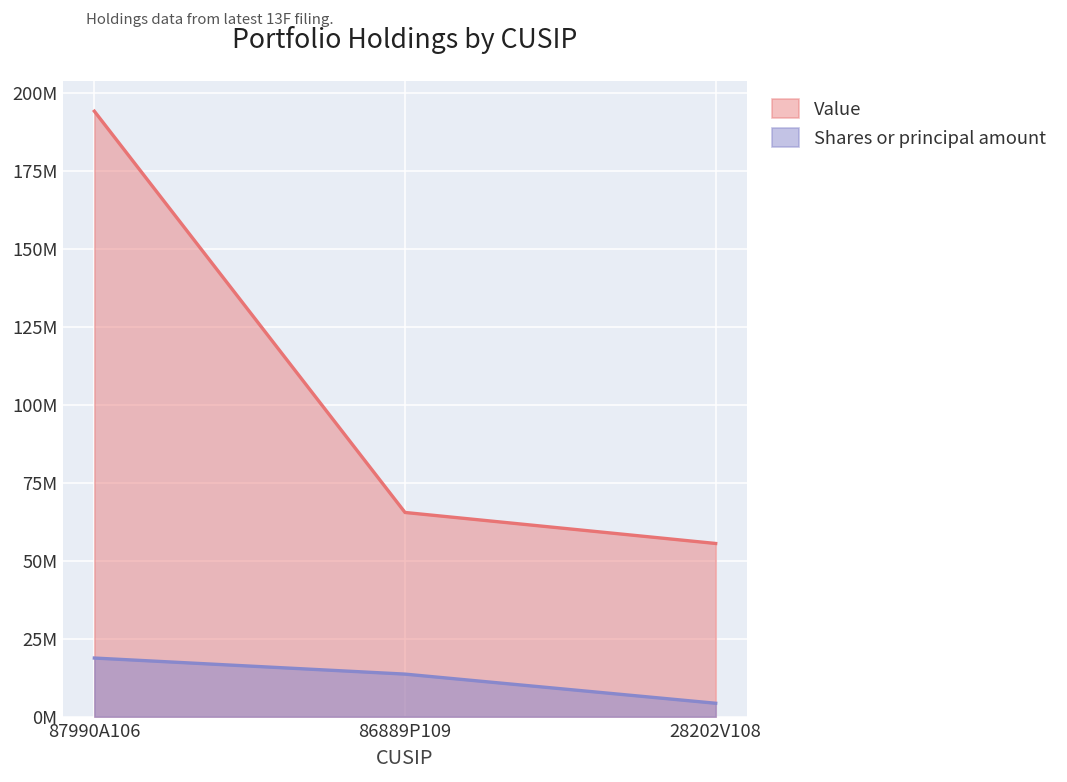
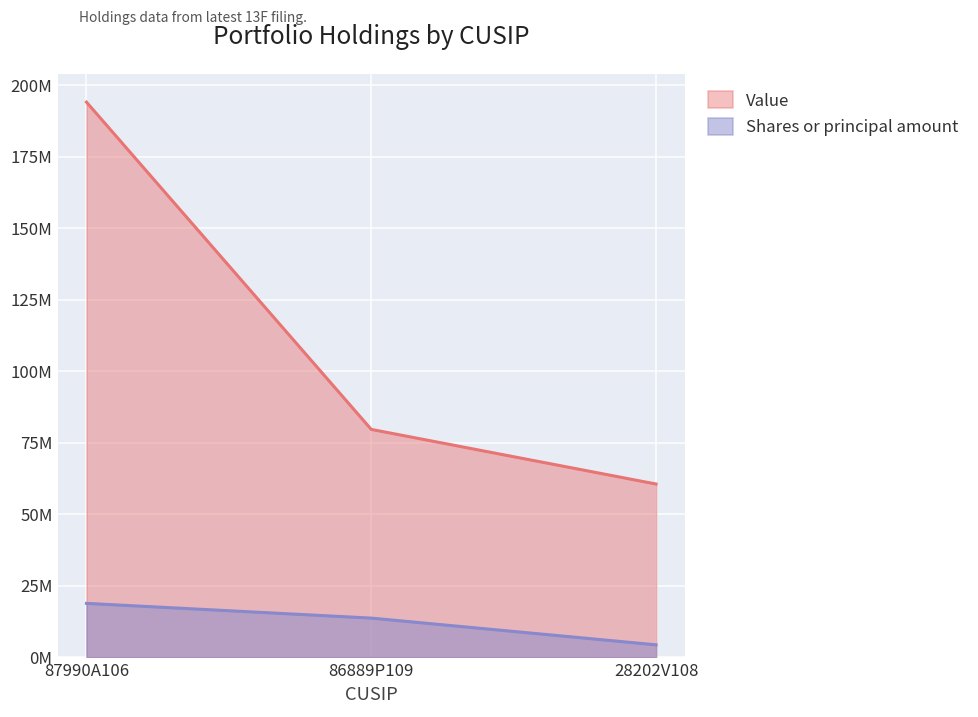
  {
    "Value": {
      "87990A106": 194000000,
-     "86889P109": 65000000,
-     "28202V108": 56000000
+     "86889P109": 80000000,
+     "28202V108": 61000000
    },
    "Shares or principal amount": {
      "87990A106": 19000000,
      "86889P109": 14000000,
      "28202V108": 4000000
    }
  }
